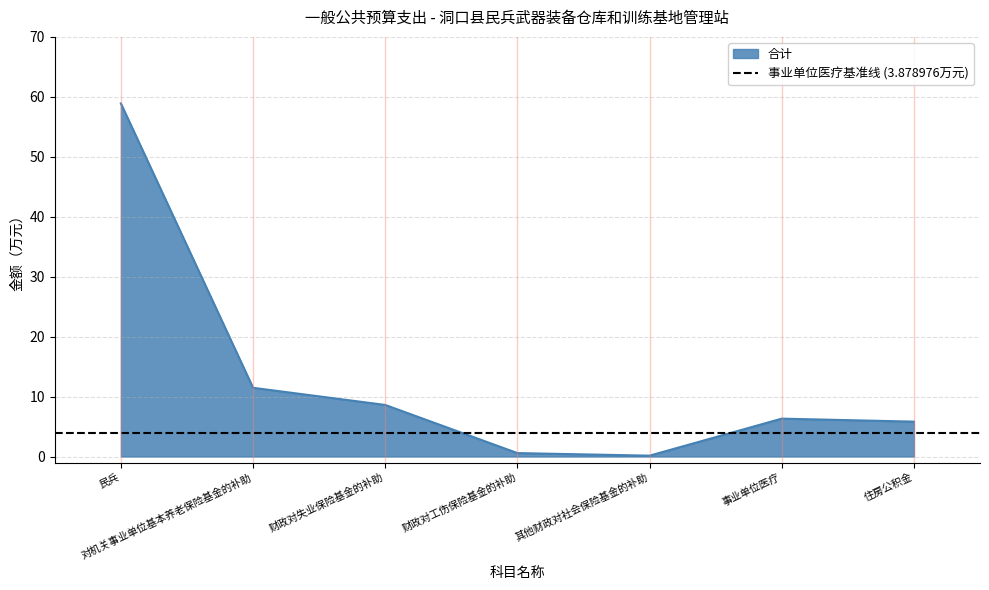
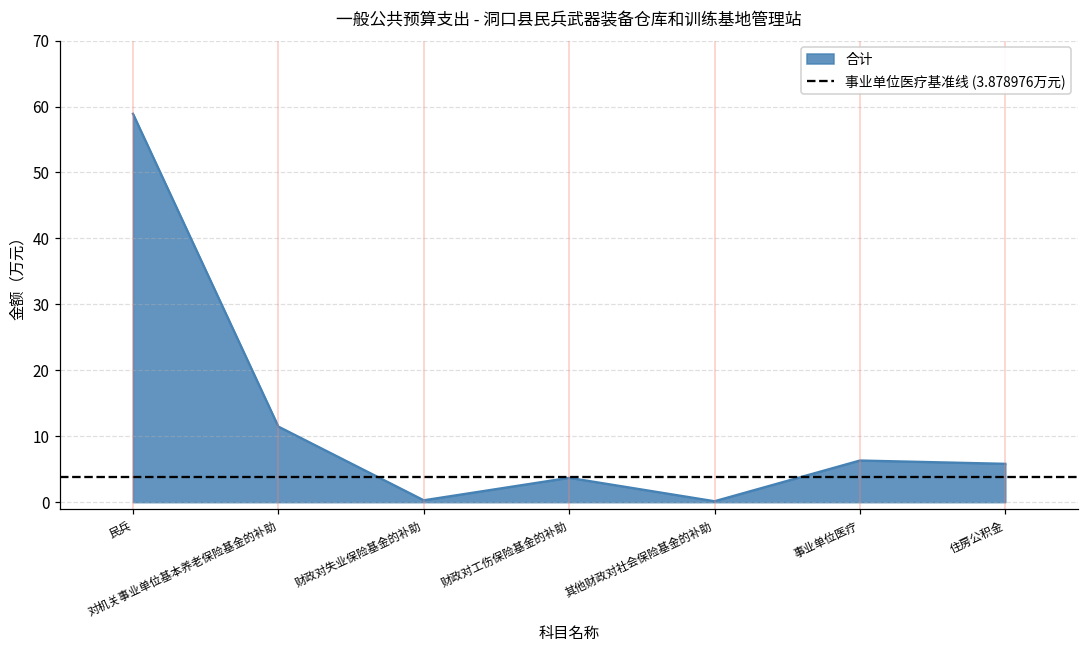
  {
    "民兵": 59,
    "对机关事业单位基本养老保险基金的补助": 11,
-   "财政对失业保险基金的补助": 9,
-   "财政对工伤保险基金的补助": 1,
+   "财政对失业保险基金的补助": 0,
+   "财政对工伤保险基金的补助": 4,
    "其他财政对社会保险基金的补助": 0,
    "事业单位医疗": 6,
    "住房公积金": 6
  }
